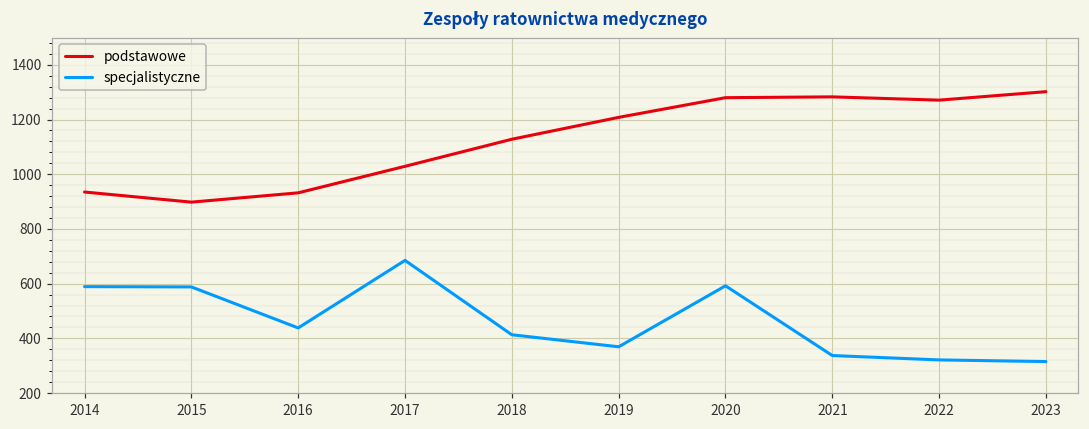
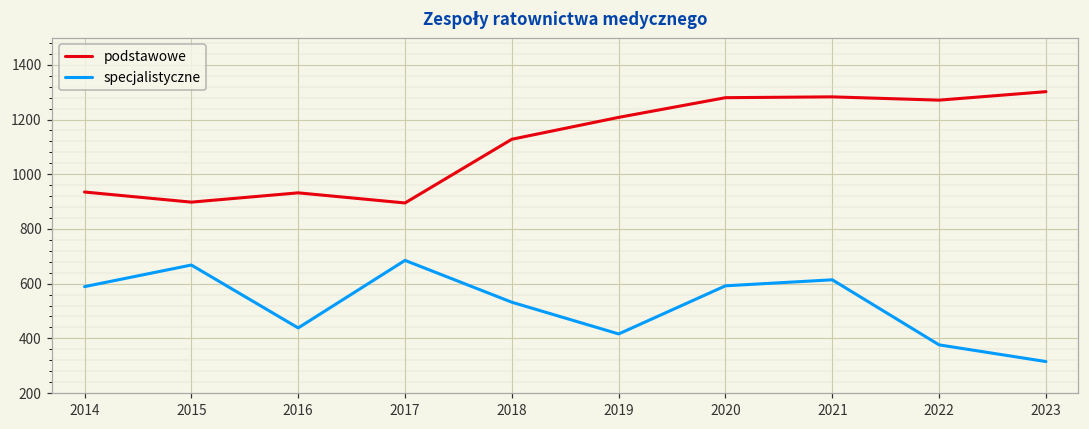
  {
    "podstawowe": {
      "2014": 940,
      "2015": 900,
      "2016": 930,
-     "2017": 1030,
+     "2017": 900,
      "2018": 1130,
      "2019": 1210,
      "2020": 1280,
      "2021": 1280,
      "2022": 1270,
      "2023": 1300
    },
    "specjalistyczne": {
      "2014": 590,
-     "2015": 590,
+     "2015": 670,
      "2016": 440,
      "2017": 690,
-     "2018": 410,
-     "2019": 370,
+     "2018": 530,
+     "2019": 420,
      "2020": 590,
-     "2021": 340,
-     "2022": 320,
+     "2021": 610,
+     "2022": 380,
      "2023": 320
    }
  }
